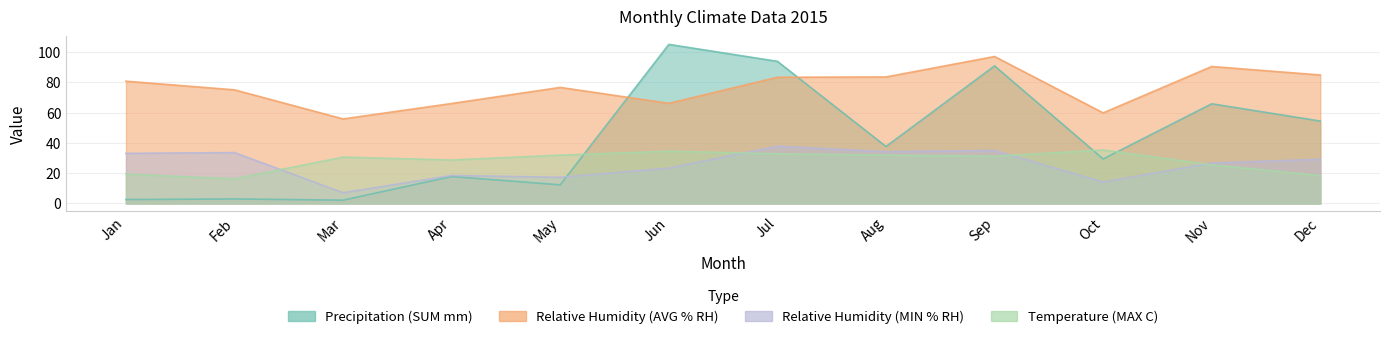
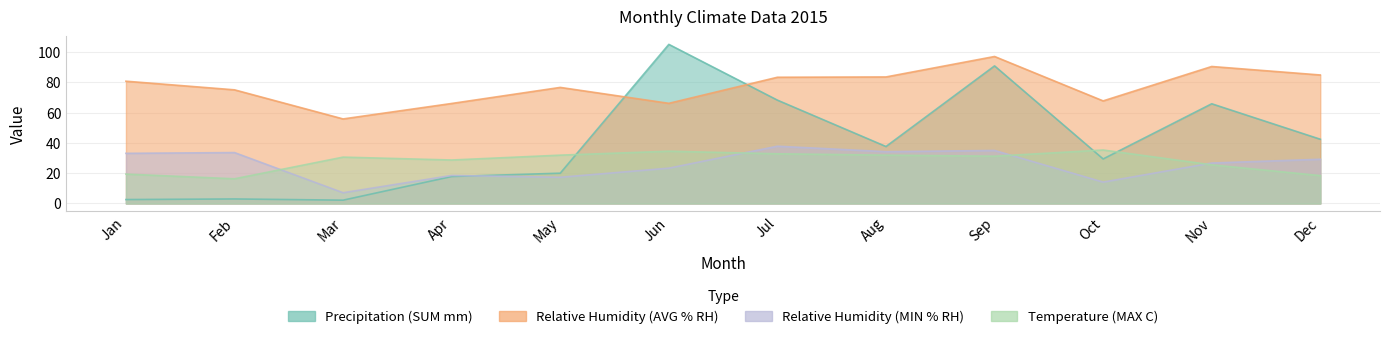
  {
    "Precipitation (SUM mm)": {
      "Jan": 3,
      "Feb": 3,
      "Mar": 2,
-     "May": 12,
+     "May": 20,
      "Jun": 105,
-     "Jul": 94,
+     "Jul": 68,
      "Aug": 38,
      "Sep": 91,
      "Oct": 29,
      "Nov": 66,
-     "Dec": 54
+     "Dec": 42
    },
    "Relative Humidity (AVG % RH)": {
      "Jan": 81,
      "Feb": 75,
      "Mar": 56,
      "Apr": 66,
      "May": 77,
      "Jun": 66,
      "Jul": 83,
      "Aug": 84,
      "Sep": 97,
-     "Oct": 60,
+     "Oct": 68,
      "Nov": 90,
      "Dec": 85
    }
  }
